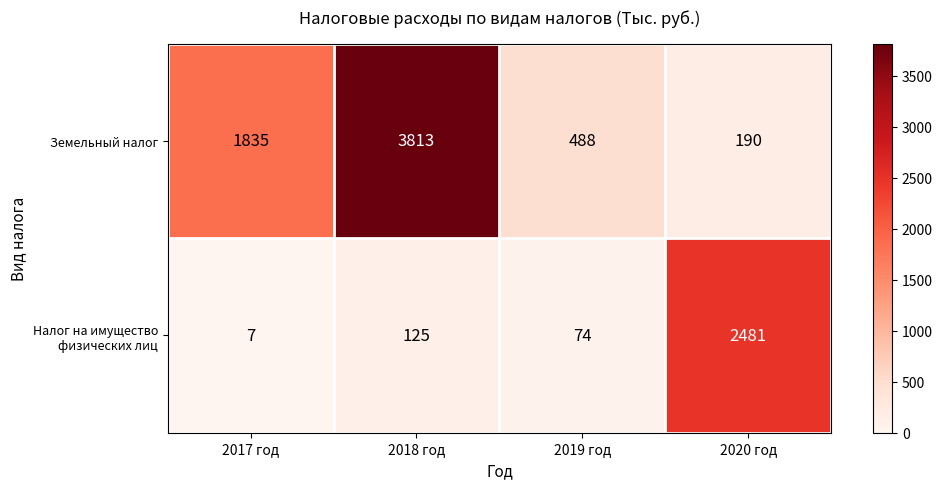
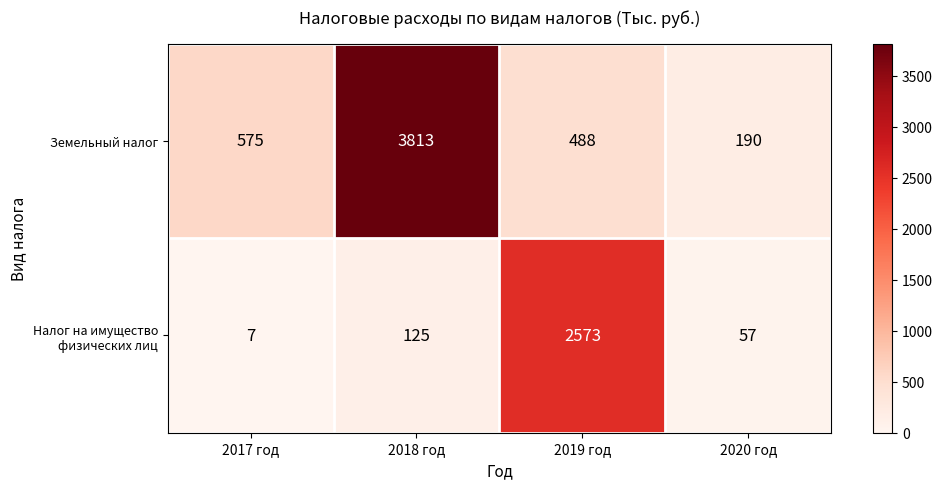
  {
    "Земельный налог": {
-     "2017 год": 1835,
+     "2017 год": 575,
      "2018 год": 3813,
      "2019 год": 488,
      "2020 год": 190
    },
    "Налог на имущество физических лиц": {
      "2017 год": 7,
      "2018 год": 125,
-     "2019 год": 74,
-     "2020 год": 2481
+     "2019 год": 2573,
+     "2020 год": 57
    }
  }
